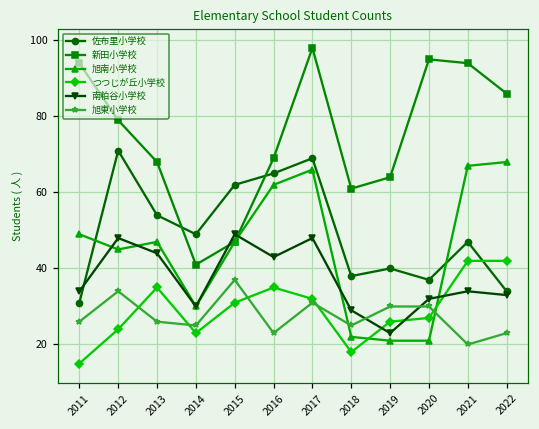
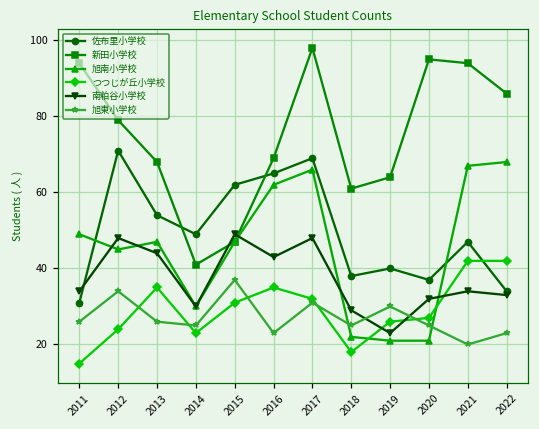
  {
    "旭東小学校": {
      "2011": 26,
      "2012": 34,
      "2013": 26,
      "2014": 25,
      "2015": 37,
      "2016": 23,
      "2017": 31,
      "2018": 25,
      "2019": 30,
-     "2020": 30,
+     "2020": 25,
      "2021": 20,
      "2022": 23
    }
  }
